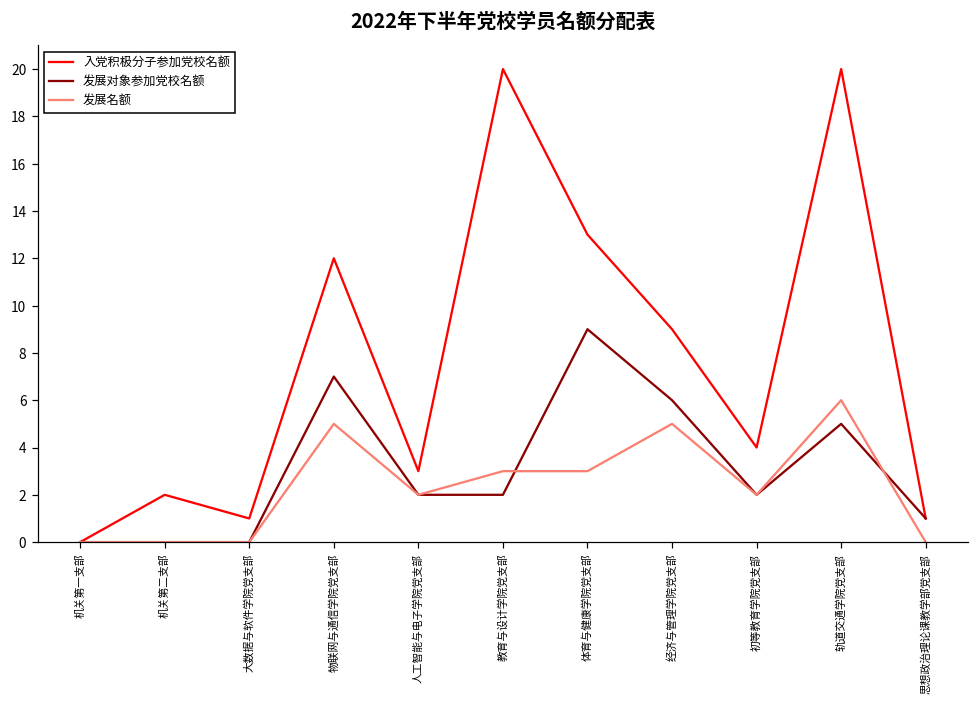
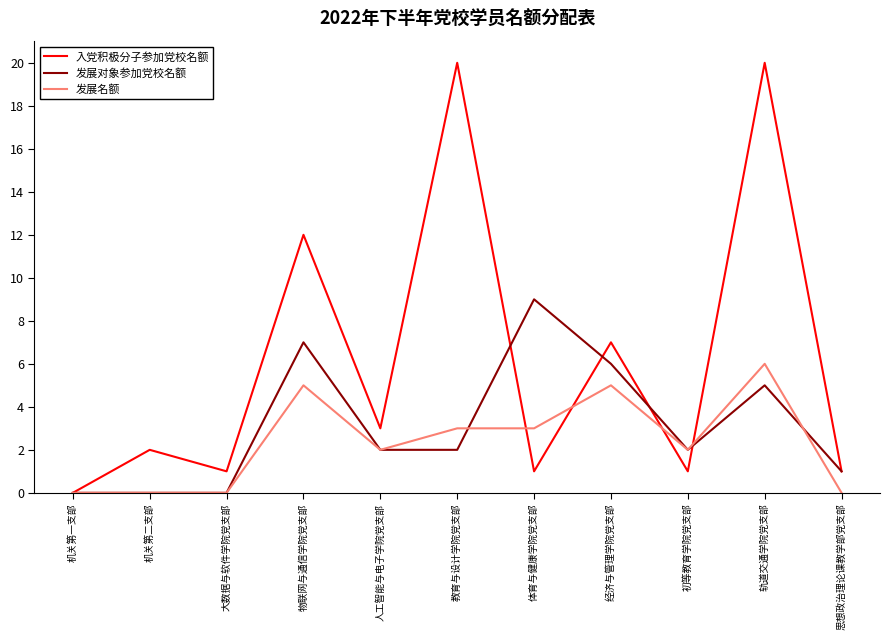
  {
    "入党积极分子参加党校名额": {
      "机关第二支部": 2,
      "大数据与软件学院党支部": 1,
      "物联网与通信学院党支部": 12,
      "人工智能与电子学院党支部": 3,
      "教育与设计学院党支部": 20,
-     "体育与健康学院党支部": 13,
-     "经济与管理学院党支部": 9,
-     "初等教育学院党支部": 4,
+     "体育与健康学院党支部": 1,
+     "经济与管理学院党支部": 7,
+     "初等教育学院党支部": 1,
      "轨道交通学院党支部": 20
    },
    "发展对象参加党校名额": {
      "物联网与通信学院党支部": 7,
      "教育与设计学院党支部": 2,
      "体育与健康学院党支部": 9,
      "经济与管理学院党支部": 6,
      "轨道交通学院党支部": 5
    },
    "发展名额": {
      "物联网与通信学院党支部": 5,
      "教育与设计学院党支部": 3,
      "体育与健康学院党支部": 3,
      "经济与管理学院党支部": 5,
      "轨道交通学院党支部": 6,
      "思想政治理论课教学部党支部": 0
    }
  }
